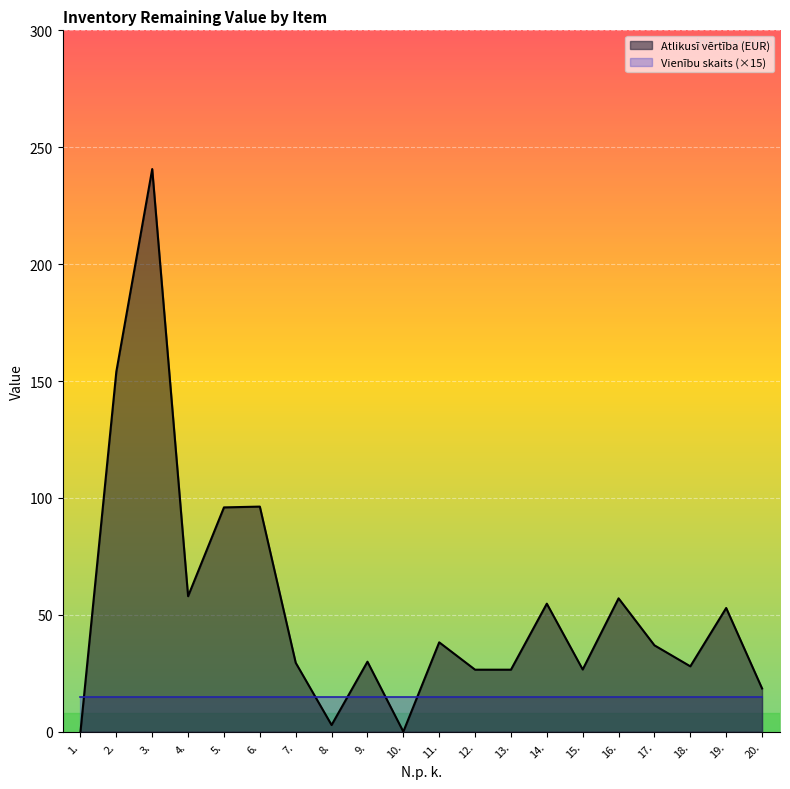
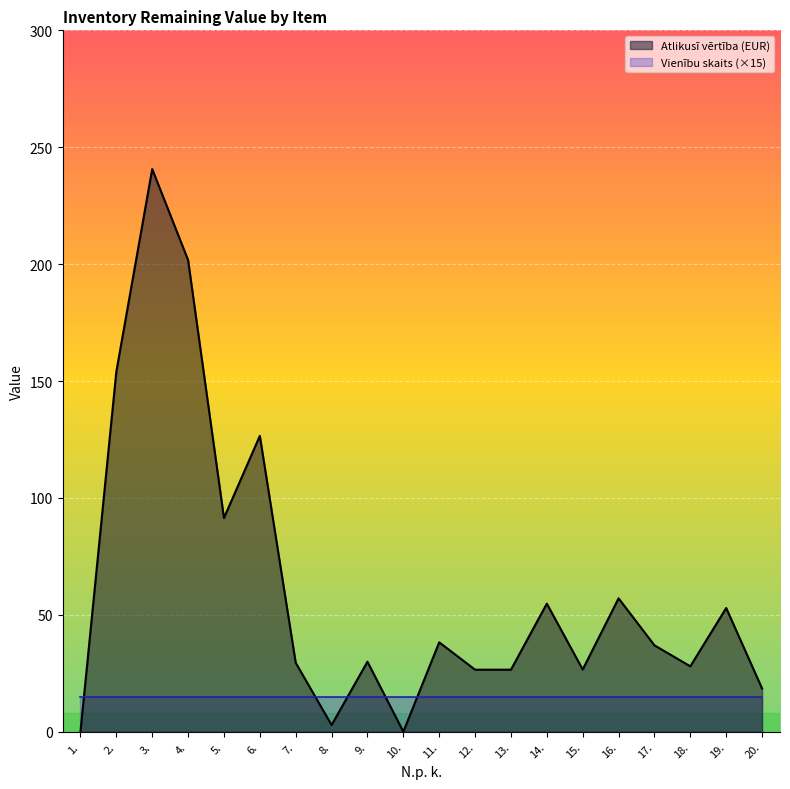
  {
    "Atlikusī vērtība (EUR)": {
      "2.": 154,
      "3.": 241,
-     "4.": 58,
-     "5.": 96,
-     "6.": 96,
+     "4.": 202,
+     "5.": 91,
+     "6.": 127,
      "7.": 29,
      "9.": 30,
      "11.": 38,
      "12.": 27,
      "13.": 27,
      "14.": 55,
      "15.": 27,
      "16.": 57,
      "17.": 37,
      "18.": 28,
      "19.": 53,
      "20.": 18
    },
    "Vienību skaits (×15)": {
      "1.": 15,
      "2.": 15,
      "3.": 15,
      "4.": 15,
      "5.": 15,
      "6.": 15,
      "7.": 15,
      "8.": 15,
      "9.": 15,
      "10.": 15,
      "11.": 15,
      "12.": 15,
      "13.": 15,
      "14.": 15,
      "15.": 15,
      "16.": 15,
      "17.": 15,
      "18.": 15,
      "19.": 15,
      "20.": 15
    }
  }
